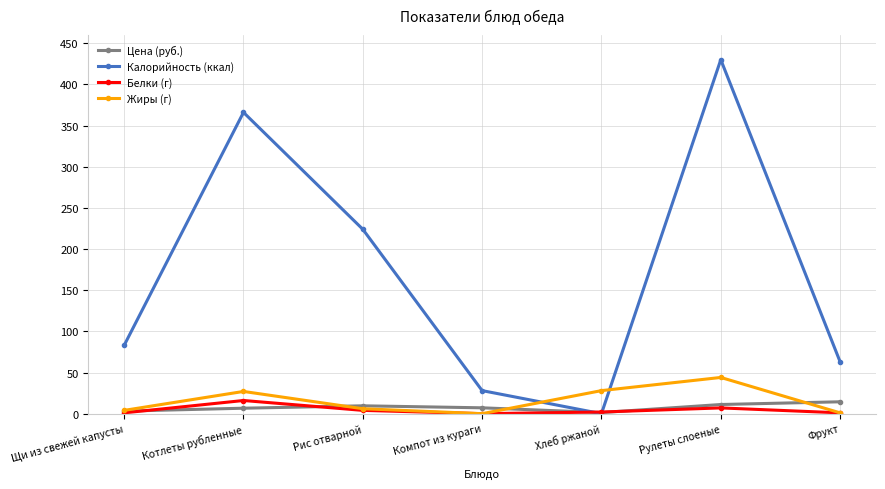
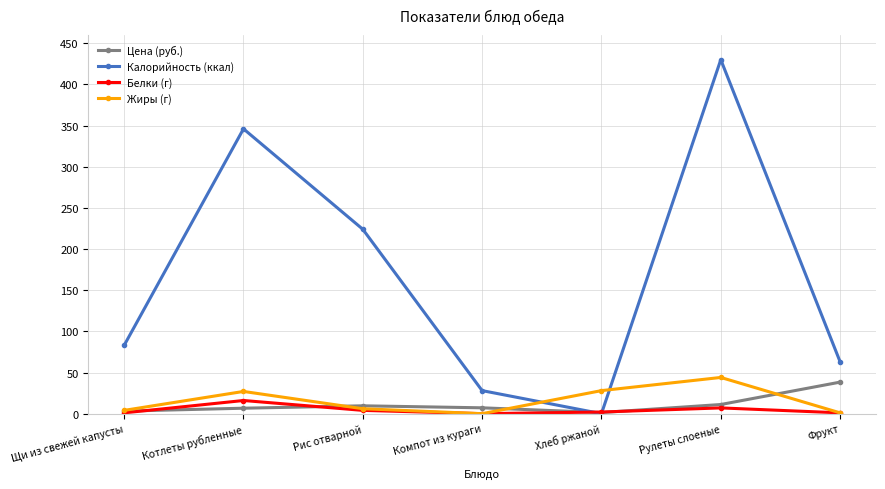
  {
    "Цена (руб.)": {
      "Котлеты рубленные": 10,
      "Рис отварной": 10,
      "Компот из кураги": 10,
      "Рулеты слоеные": 10,
-     "Фрукт": 10
+     "Фрукт": 40
    },
    "Калорийность (ккал)": {
      "Щи из свежей капусты": 80,
-     "Котлеты рубленные": 370,
+     "Котлеты рубленные": 350,
      "Рис отварной": 220,
      "Компот из кураги": 30,
      "Рулеты слоеные": 430,
      "Фрукт": 60
    },
    "Белки (г)": {
      "Котлеты рубленные": 20,
      "Рулеты слоеные": 10
    },
    "Жиры (г)": {
      "Котлеты рубленные": 30,
      "Хлеб ржаной": 30,
      "Рулеты слоеные": 40
    }
  }
